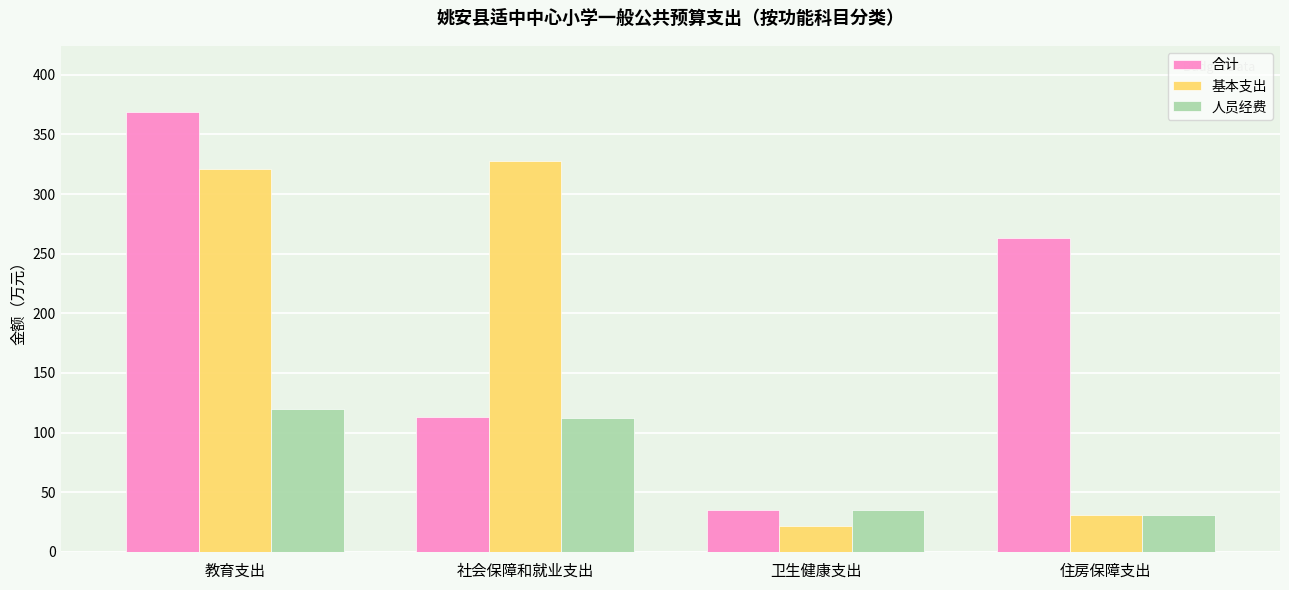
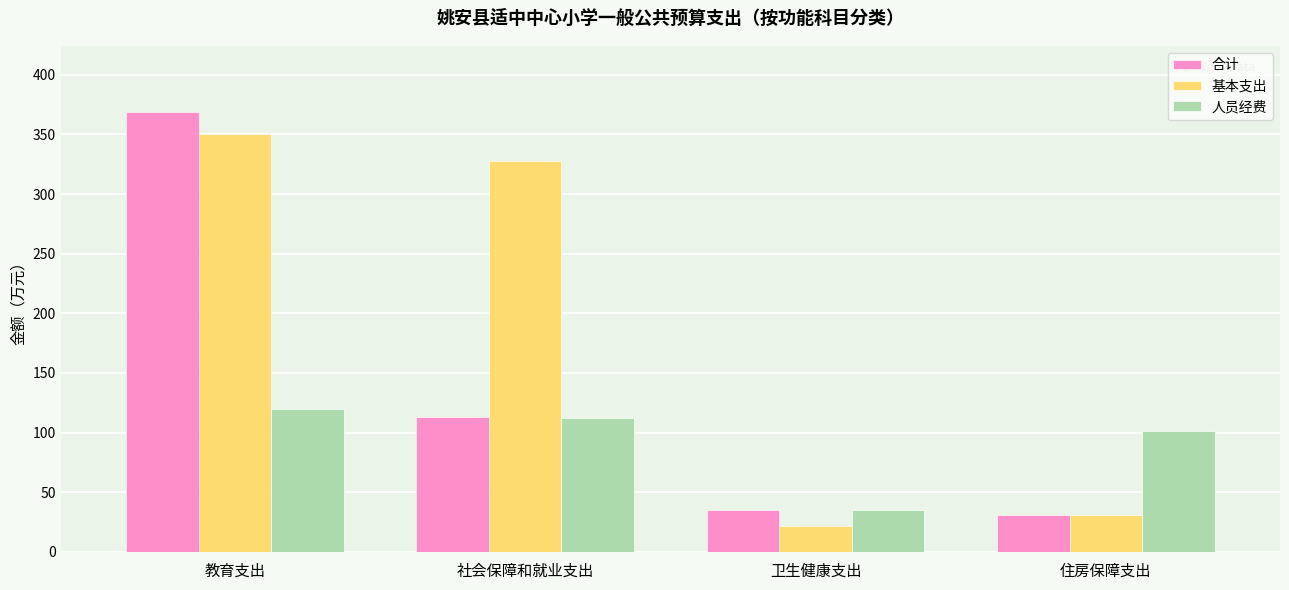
  {
    "合计": {
      "教育支出": 369,
      "社会保障和就业支出": 113,
      "卫生健康支出": 36,
-     "住房保障支出": 263
+     "住房保障支出": 31
    },
    "基本支出": {
-     "教育支出": 321,
+     "教育支出": 351,
      "社会保障和就业支出": 328,
      "卫生健康支出": 22,
      "住房保障支出": 31
    },
    "人员经费": {
      "教育支出": 119,
      "社会保障和就业支出": 112,
      "卫生健康支出": 36,
-     "住房保障支出": 31
+     "住房保障支出": 101
    }
  }
